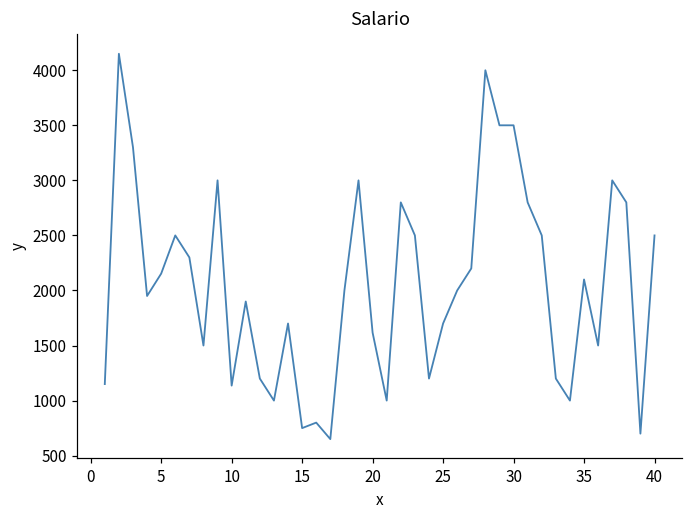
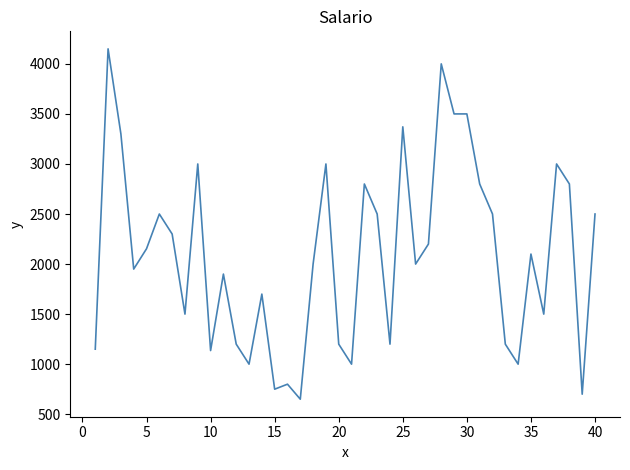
  {
    "5": 2150,
    "10": 1140,
    "15": 750,
-   "20": 1620,
-   "25": 1700,
+   "20": 1200,
+   "25": 3370,
    "30": 3500,
    "35": 2100,
    "40": 2500
  }
